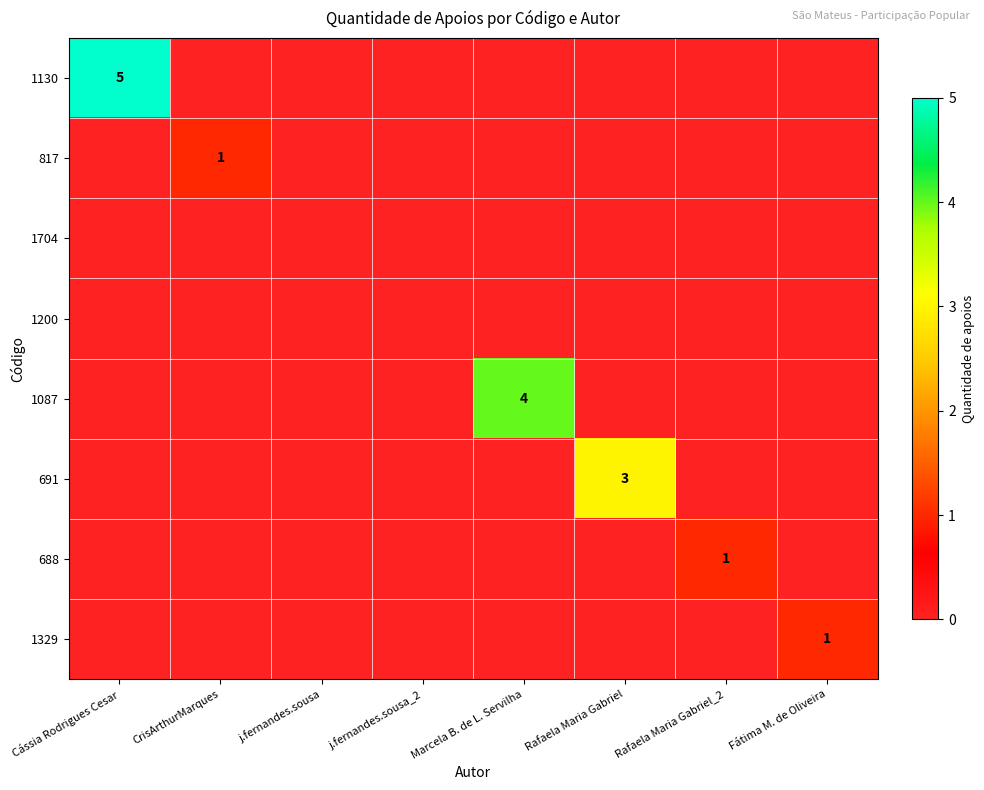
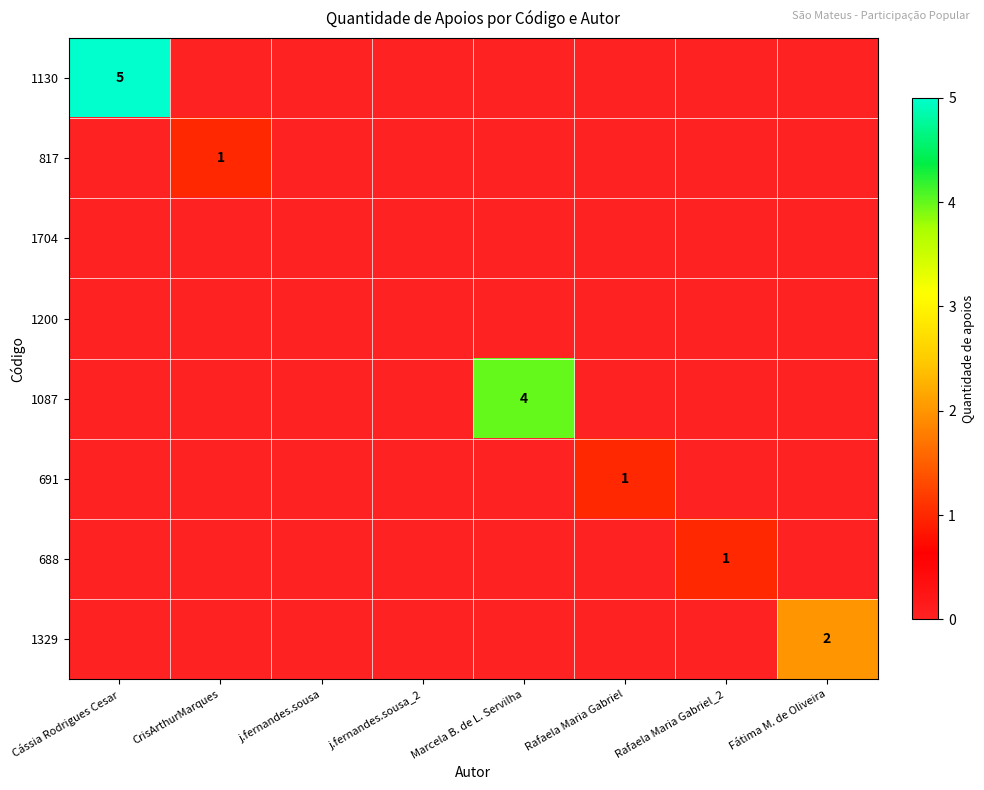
  {
    "1130": {
      "Cássia Rodrigues Cesar": 5
    },
    "817": {
      "CrisArthurMarques": 1
    },
    "1087": {
      "Marcela B. de L. Servilha": 4
    },
    "691": {
-     "Rafaela Maria Gabriel": 3
+     "Rafaela Maria Gabriel": 1
    },
    "688": {
      "Rafaela Maria Gabriel_2": 1
    },
    "1329": {
-     "Fátima M. de Oliveira": 1
+     "Fátima M. de Oliveira": 2
    }
  }
